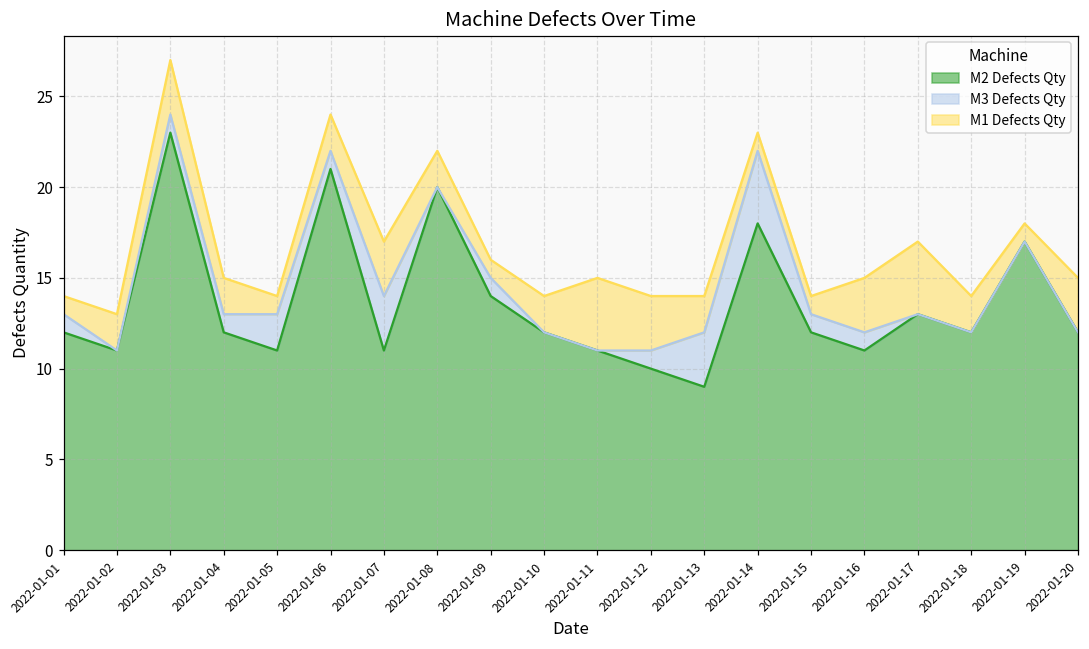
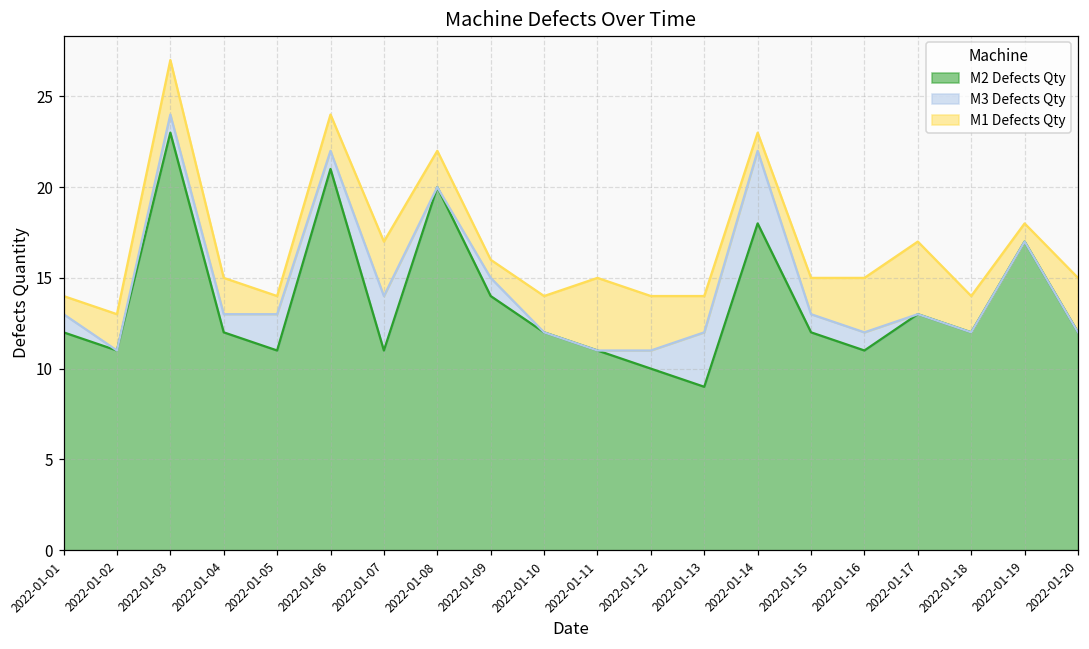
  {
    "M2 Defects Qty": {
      "2022-01-01": 12,
      "2022-01-03": 23,
      "2022-01-04": 12,
      "2022-01-05": 11,
      "2022-01-06": 21,
      "2022-01-07": 11,
      "2022-01-09": 14,
      "2022-01-12": 10,
      "2022-01-13": 9,
      "2022-01-14": 18,
      "2022-01-15": 12,
      "2022-01-16": 11
    },
    "M3 Defects Qty": {
      "2022-01-01": 1,
      "2022-01-03": 1,
      "2022-01-04": 1,
      "2022-01-05": 2,
      "2022-01-06": 1,
      "2022-01-07": 3,
      "2022-01-09": 1,
      "2022-01-12": 1,
      "2022-01-13": 3,
      "2022-01-14": 4,
      "2022-01-15": 1,
      "2022-01-16": 1
    },
    "M1 Defects Qty": {
      "2022-01-01": 1,
      "2022-01-02": 2,
      "2022-01-03": 3,
      "2022-01-04": 2,
      "2022-01-05": 1,
      "2022-01-06": 2,
      "2022-01-07": 3,
      "2022-01-08": 2,
      "2022-01-09": 1,
      "2022-01-10": 2,
      "2022-01-11": 4,
      "2022-01-12": 3,
      "2022-01-13": 2,
      "2022-01-14": 1,
-     "2022-01-15": 1,
+     "2022-01-15": 2,
      "2022-01-16": 3,
      "2022-01-17": 4,
      "2022-01-18": 2,
      "2022-01-19": 1,
      "2022-01-20": 3
    }
  }
